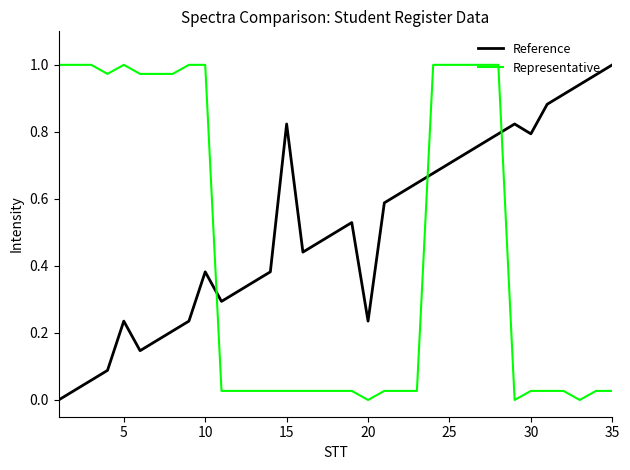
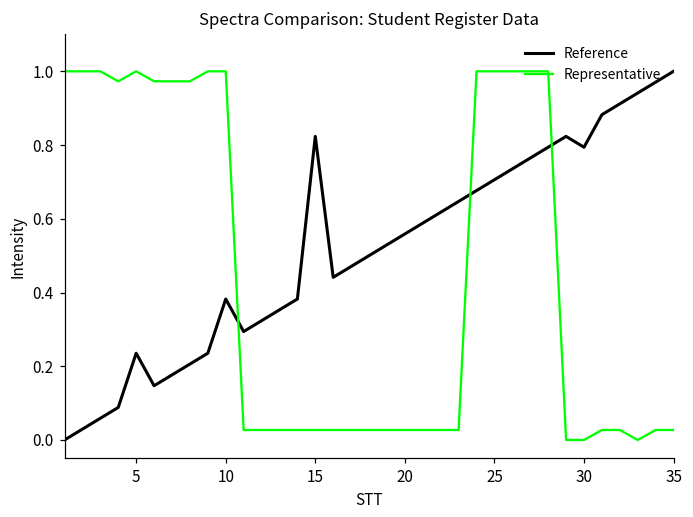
  {
    "Reference": {
      "5": 0.24,
      "10": 0.38,
      "15": 0.82,
-     "20": 0.24,
+     "20": 0.56,
      "25": 0.71,
      "30": 0.79,
      "35": 1.00
    },
    "Representative": {
      "5": 1.00,
      "10": 1.00,
      "15": 0.03,
-     "20": 0.00,
+     "20": 0.03,
      "25": 1.00,
-     "30": 0.03,
+     "30": 0.00,
      "35": 0.03
    }
  }
